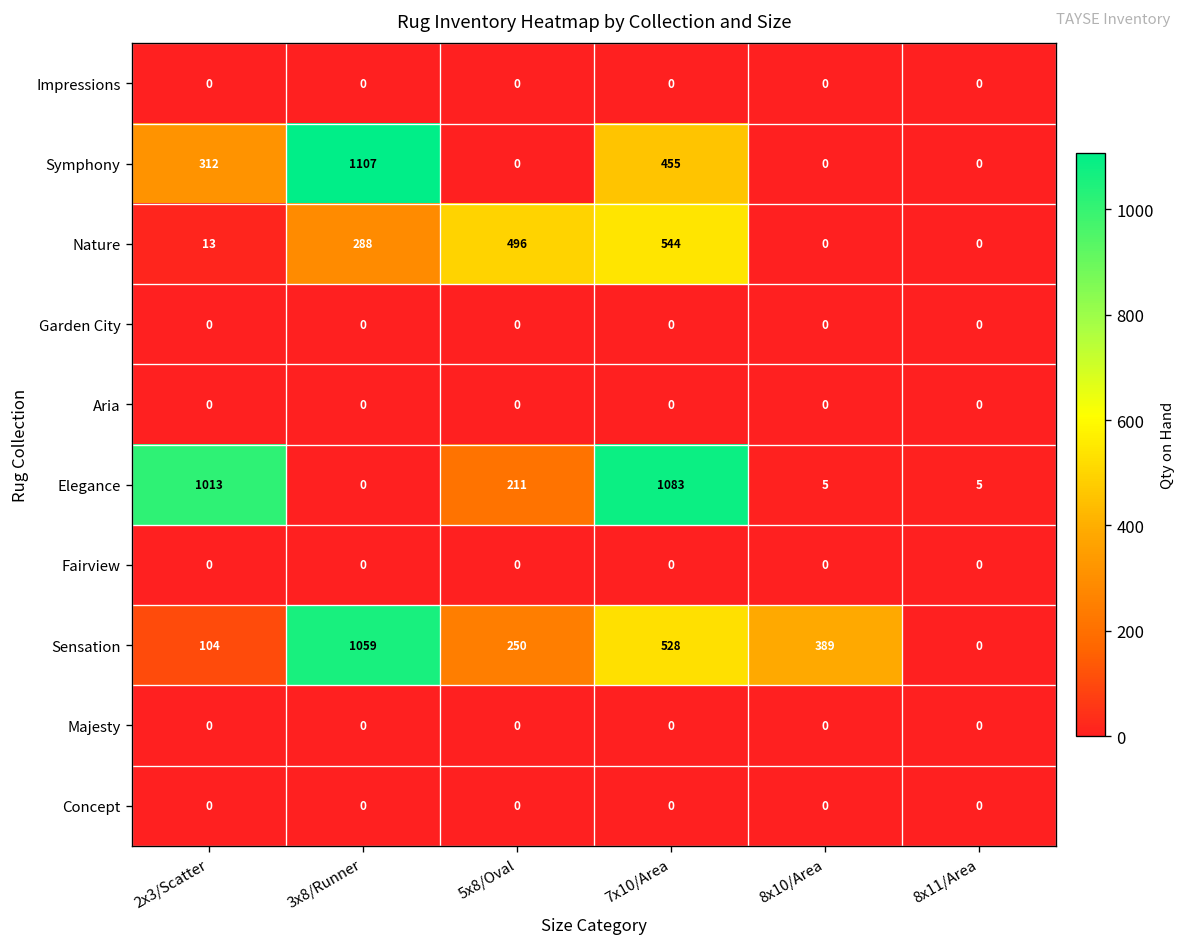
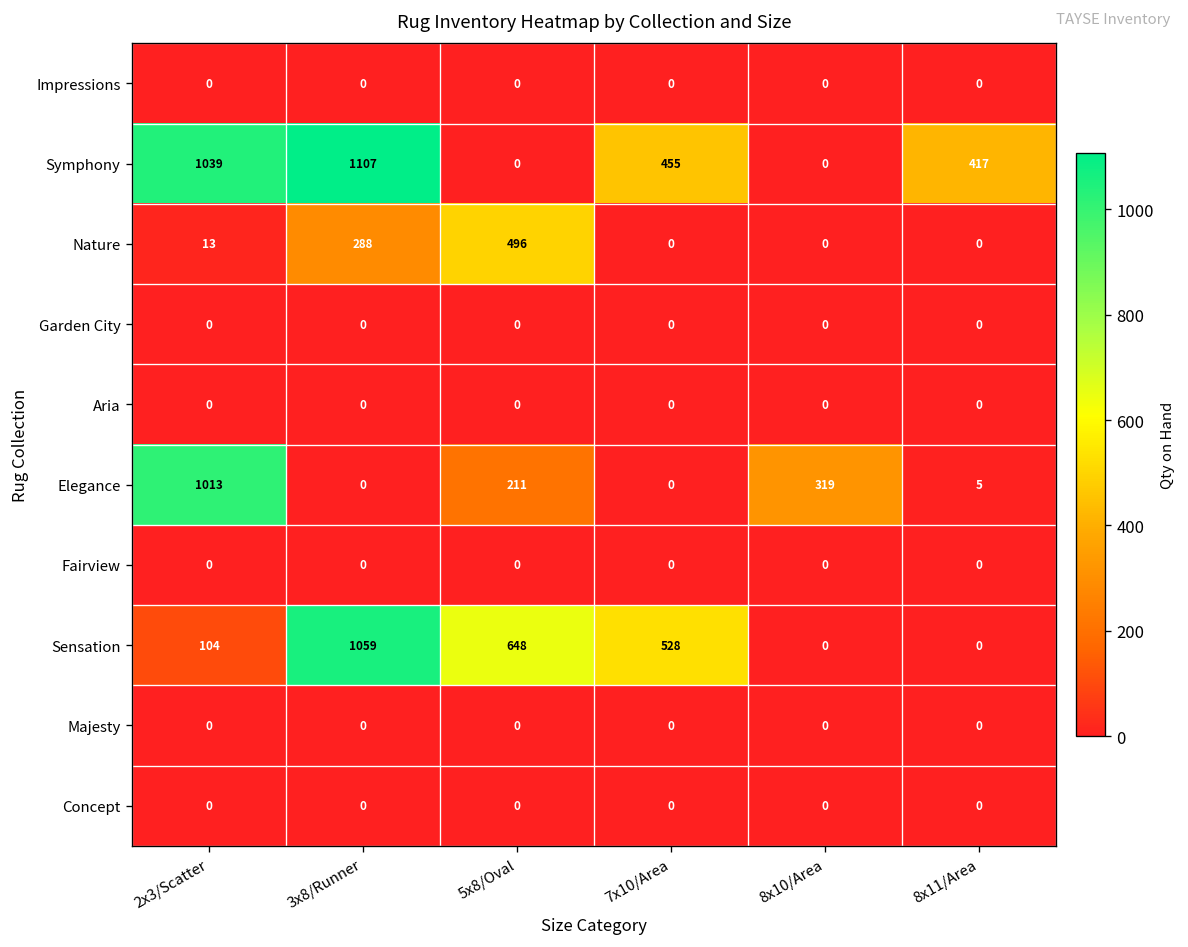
  {
    "Impressions": {
      "2x3/Scatter": 0,
      "3x8/Runner": 0,
      "5x8/Oval": 0,
      "7x10/Area": 0,
      "8x10/Area": 0,
      "8x11/Area": 0
    },
    "Symphony": {
-     "2x3/Scatter": 312,
+     "2x3/Scatter": 1039,
      "3x8/Runner": 1107,
      "5x8/Oval": 0,
      "7x10/Area": 455,
      "8x10/Area": 0,
-     "8x11/Area": 0
+     "8x11/Area": 417
    },
    "Nature": {
      "2x3/Scatter": 13,
      "3x8/Runner": 288,
      "5x8/Oval": 496,
-     "7x10/Area": 544,
+     "7x10/Area": 0,
      "8x10/Area": 0,
      "8x11/Area": 0
    },
    "Garden City": {
      "2x3/Scatter": 0,
      "3x8/Runner": 0,
      "5x8/Oval": 0,
      "7x10/Area": 0,
      "8x10/Area": 0,
      "8x11/Area": 0
    },
    "Aria": {
      "2x3/Scatter": 0,
      "3x8/Runner": 0,
      "5x8/Oval": 0,
      "7x10/Area": 0,
      "8x10/Area": 0,
      "8x11/Area": 0
    },
    "Elegance": {
      "2x3/Scatter": 1013,
      "3x8/Runner": 0,
      "5x8/Oval": 211,
-     "7x10/Area": 1083,
-     "8x10/Area": 5,
+     "7x10/Area": 0,
+     "8x10/Area": 319,
      "8x11/Area": 5
    },
    "Fairview": {
      "2x3/Scatter": 0,
      "3x8/Runner": 0,
      "5x8/Oval": 0,
      "7x10/Area": 0,
      "8x10/Area": 0,
      "8x11/Area": 0
    },
    "Sensation": {
      "2x3/Scatter": 104,
      "3x8/Runner": 1059,
-     "5x8/Oval": 250,
+     "5x8/Oval": 648,
      "7x10/Area": 528,
-     "8x10/Area": 389,
+     "8x10/Area": 0,
      "8x11/Area": 0
    },
    "Majesty": {
      "2x3/Scatter": 0,
      "3x8/Runner": 0,
      "5x8/Oval": 0,
      "7x10/Area": 0,
      "8x10/Area": 0,
      "8x11/Area": 0
    },
    "Concept": {
      "2x3/Scatter": 0,
      "3x8/Runner": 0,
      "5x8/Oval": 0,
      "7x10/Area": 0,
      "8x10/Area": 0,
      "8x11/Area": 0
    }
  }
